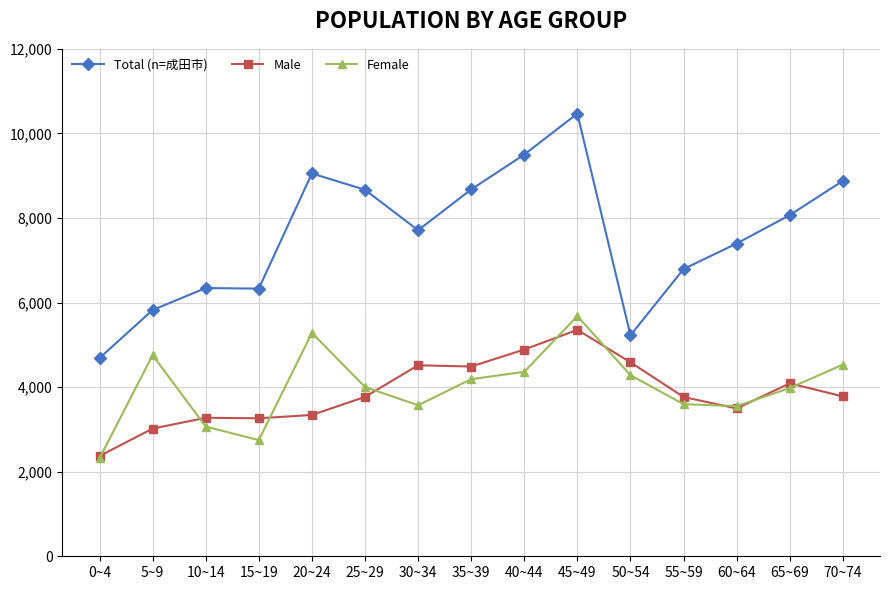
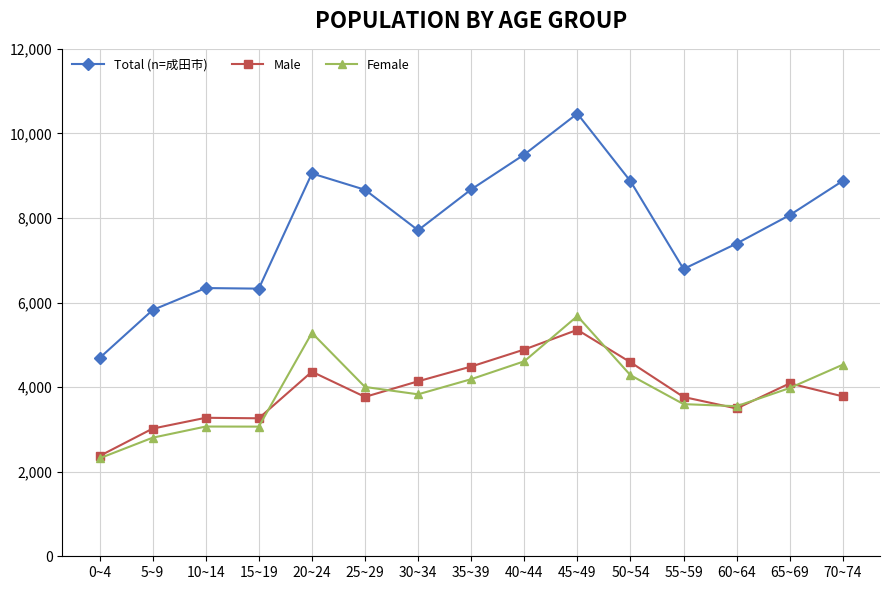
  {
    "Total (n=成田市)": {
      "0~4": "4,700",
      "5~9": "5,800",
      "10~14": "6,300",
      "15~19": "6,300",
      "20~24": "9,100",
      "25~29": "8,700",
      "30~34": "7,700",
      "35~39": "8,700",
      "40~44": "9,500",
      "45~49": "10,500",
-     "50~54": "5,200",
+     "50~54": "8,900",
      "55~59": "6,800",
      "60~64": "7,400",
      "65~69": "8,100",
      "70~74": "8,900"
    },
    "Male": {
      "5~9": "3,000",
      "10~14": "3,300",
      "15~19": "3,300",
-     "20~24": "3,300",
+     "20~24": "4,400",
      "25~29": "3,800",
-     "30~34": "4,500",
+     "30~34": "4,100",
      "35~39": "4,500",
      "40~44": "4,900",
      "45~49": "5,400",
      "50~54": "4,600",
      "55~59": "3,800",
      "65~69": "4,100",
      "70~74": "3,800"
    },
    "Female": {
-     "5~9": "4,800",
+     "5~9": "2,800",
      "10~14": "3,100",
-     "15~19": "2,700",
+     "15~19": "3,100",
      "20~24": "5,300",
      "25~29": "4,000",
-     "30~34": "3,600",
+     "30~34": "3,800",
      "35~39": "4,200",
-     "40~44": "4,400",
+     "40~44": "4,600",
      "45~49": "5,700",
      "50~54": "4,300",
      "55~59": "3,600",
      "65~69": "4,000",
      "70~74": "4,500"
    }
  }
